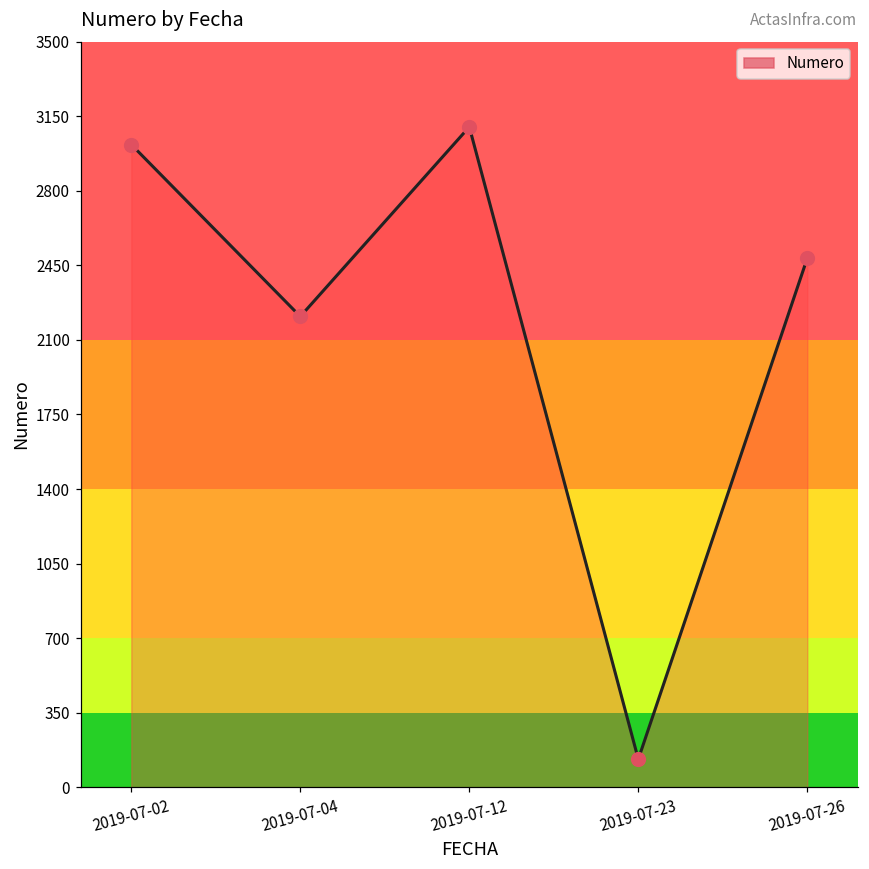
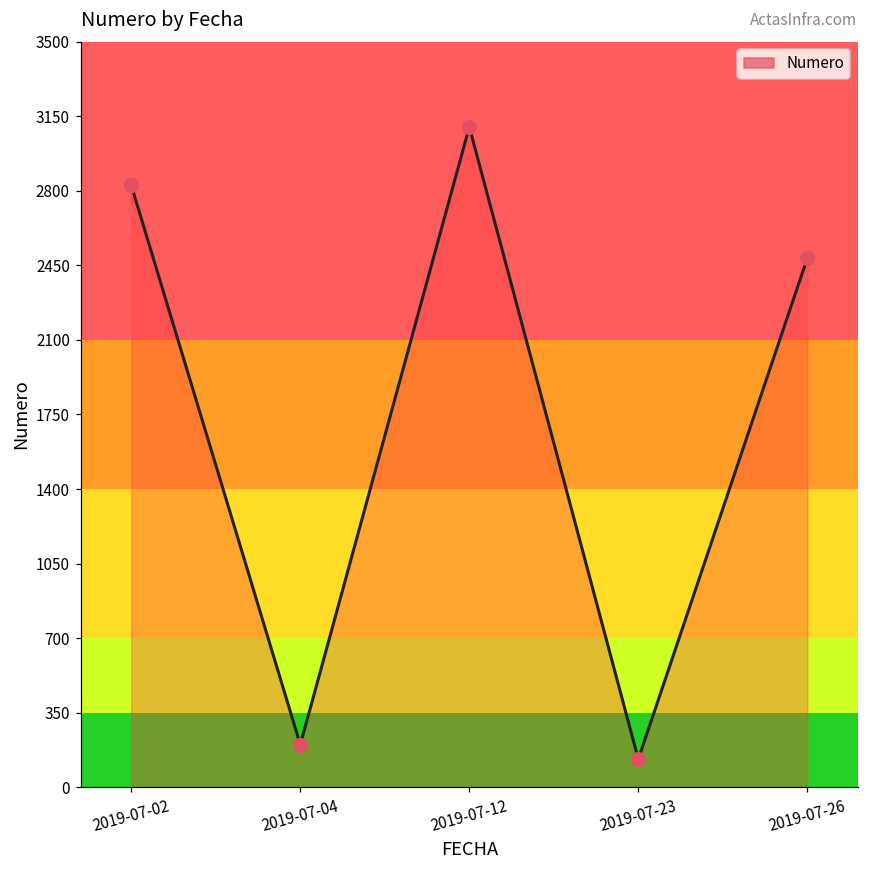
  {
-   "2019-07-02": 3020,
-   "2019-07-04": 2210,
+   "2019-07-02": 2830,
+   "2019-07-04": 200,
    "2019-07-12": 3100,
    "2019-07-23": 130,
    "2019-07-26": 2480
  }
